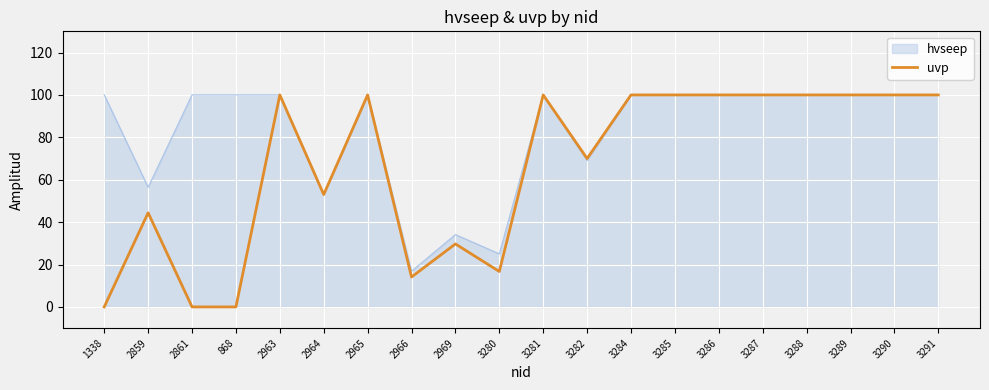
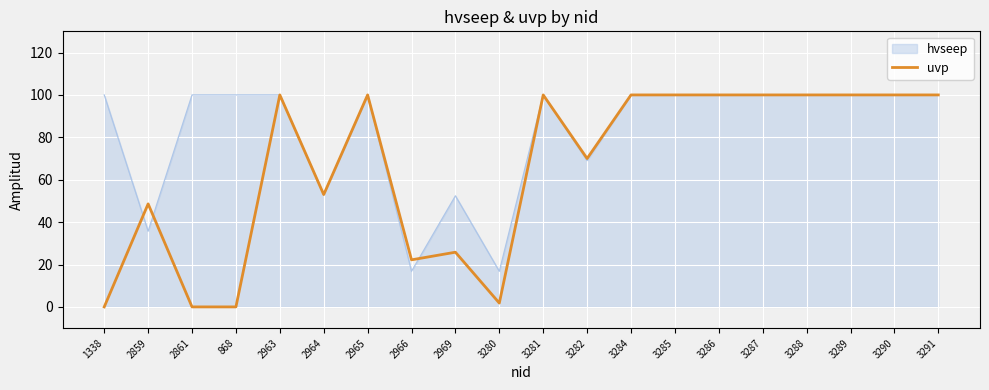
  {
    "hvseep": {
      "1338": 100,
-     "2859": 56,
+     "2859": 36,
      "2861": 100,
      "868": 100,
      "2966": 17,
-     "2969": 34,
-     "3280": 25
+     "2969": 52,
+     "3280": 17
    },
    "uvp": {
      "1338": 0,
-     "2859": 44,
+     "2859": 49,
      "2861": 0,
      "868": 0,
-     "2966": 14,
-     "2969": 30,
-     "3280": 17
+     "2966": 22,
+     "2969": 26,
+     "3280": 2
    }
  }
